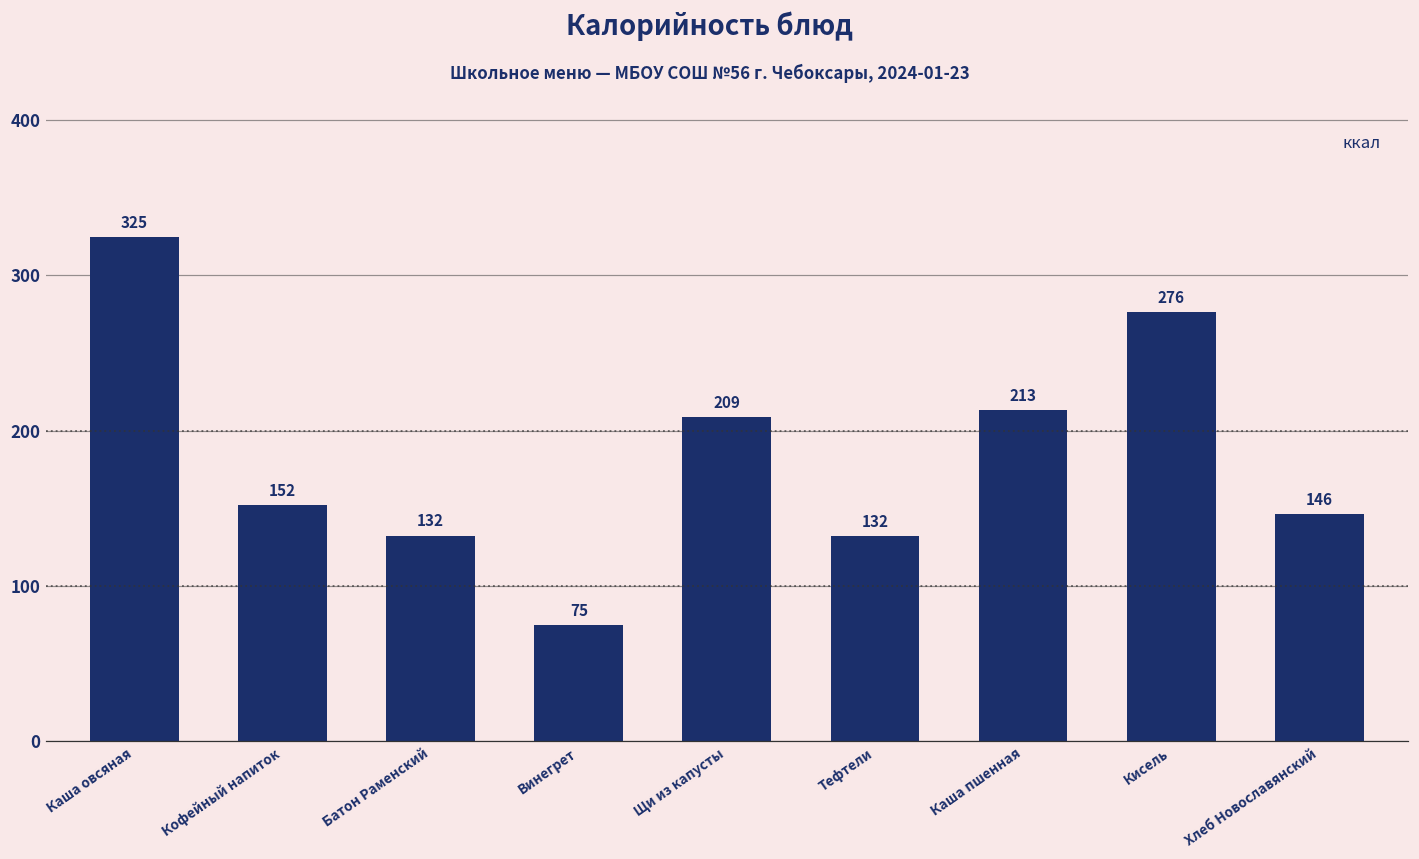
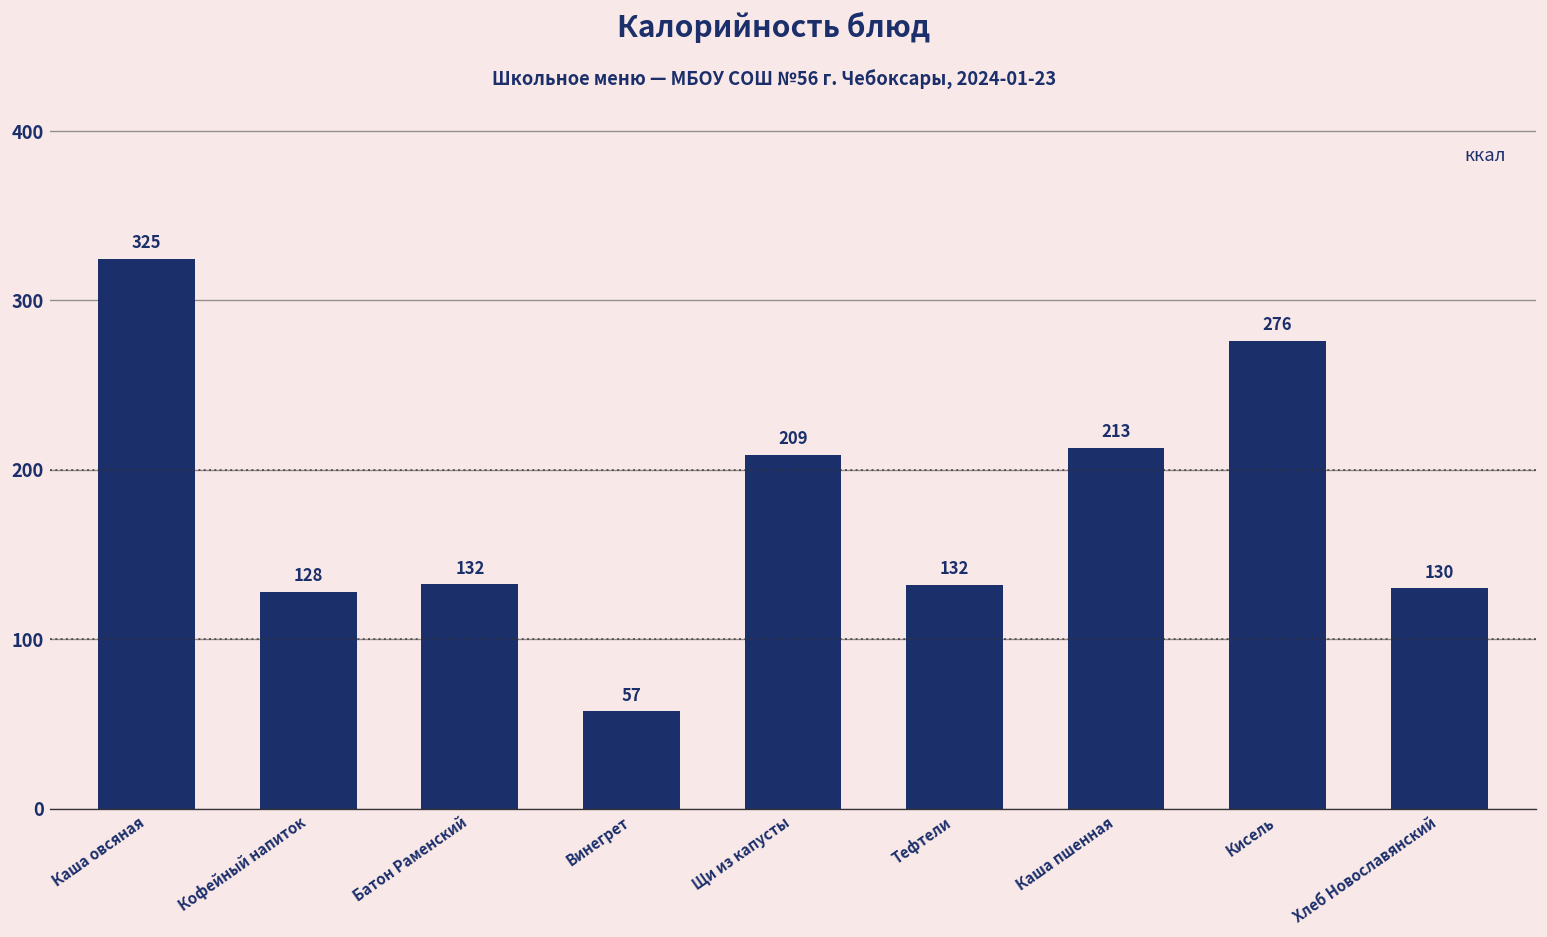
  {
    "Каша овсяная": 325,
-   "Кофейный напиток": 152,
+   "Кофейный напиток": 128,
    "Батон Раменский": 132,
-   "Винегрет": 75,
+   "Винегрет": 57,
    "Щи из капусты": 209,
    "Тефтели": 132,
    "Каша пшенная": 213,
    "Кисель": 276,
-   "Хлеб Новославянский": 146
+   "Хлеб Новославянский": 130
  }
